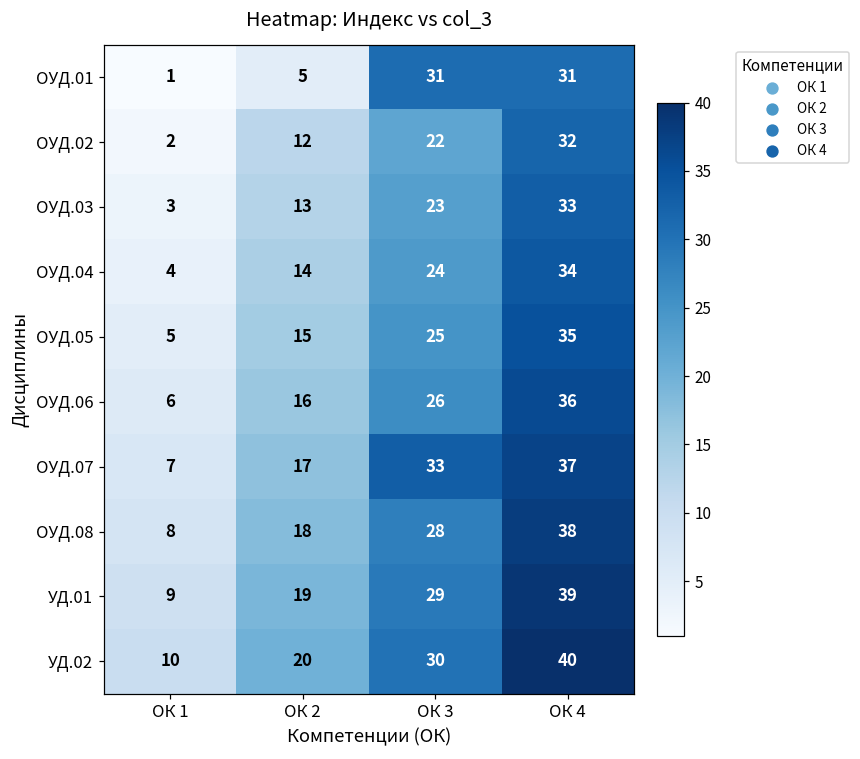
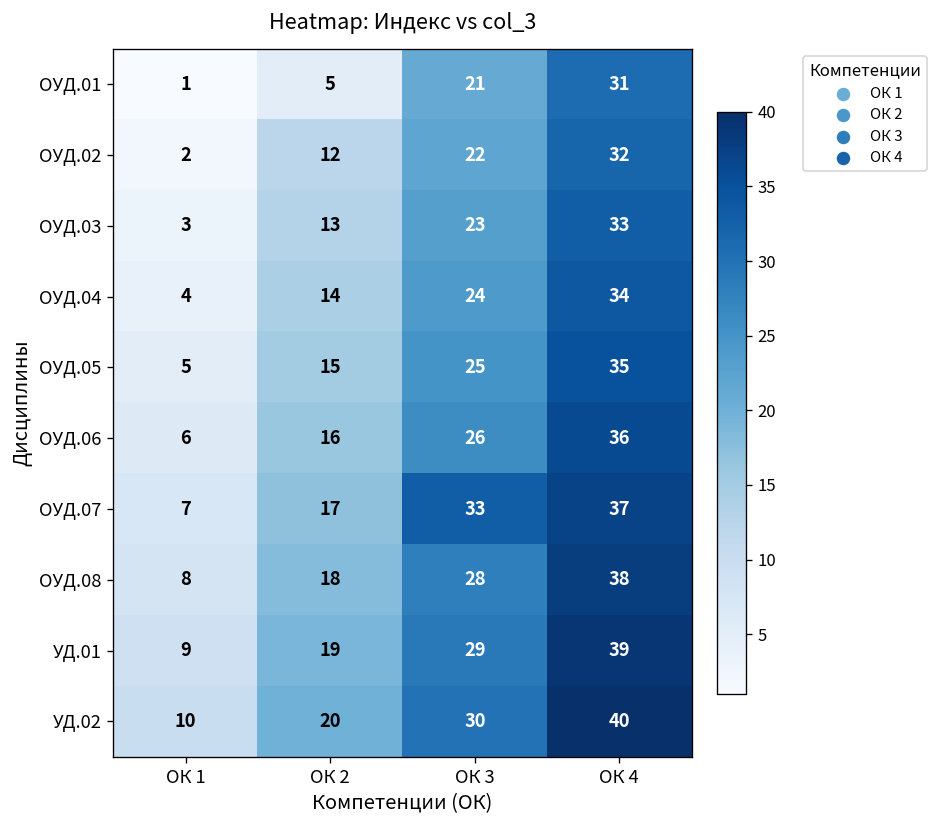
  {
    "ОУД.01": {
      "ОК 1": 1,
      "ОК 2": 5,
-     "ОК 3": 31,
+     "ОК 3": 21,
      "ОК 4": 31
    },
    "ОУД.02": {
      "ОК 1": 2,
      "ОК 2": 12,
      "ОК 3": 22,
      "ОК 4": 32
    },
    "ОУД.03": {
      "ОК 1": 3,
      "ОК 2": 13,
      "ОК 3": 23,
      "ОК 4": 33
    },
    "ОУД.04": {
      "ОК 1": 4,
      "ОК 2": 14,
      "ОК 3": 24,
      "ОК 4": 34
    },
    "ОУД.05": {
      "ОК 1": 5,
      "ОК 2": 15,
      "ОК 3": 25,
      "ОК 4": 35
    },
    "ОУД.06": {
      "ОК 1": 6,
      "ОК 2": 16,
      "ОК 3": 26,
      "ОК 4": 36
    },
    "ОУД.07": {
      "ОК 1": 7,
      "ОК 2": 17,
      "ОК 3": 33,
      "ОК 4": 37
    },
    "ОУД.08": {
      "ОК 1": 8,
      "ОК 2": 18,
      "ОК 3": 28,
      "ОК 4": 38
    },
    "УД.01": {
      "ОК 1": 9,
      "ОК 2": 19,
      "ОК 3": 29,
      "ОК 4": 39
    },
    "УД.02": {
      "ОК 1": 10,
      "ОК 2": 20,
      "ОК 3": 30,
      "ОК 4": 40
    }
  }
